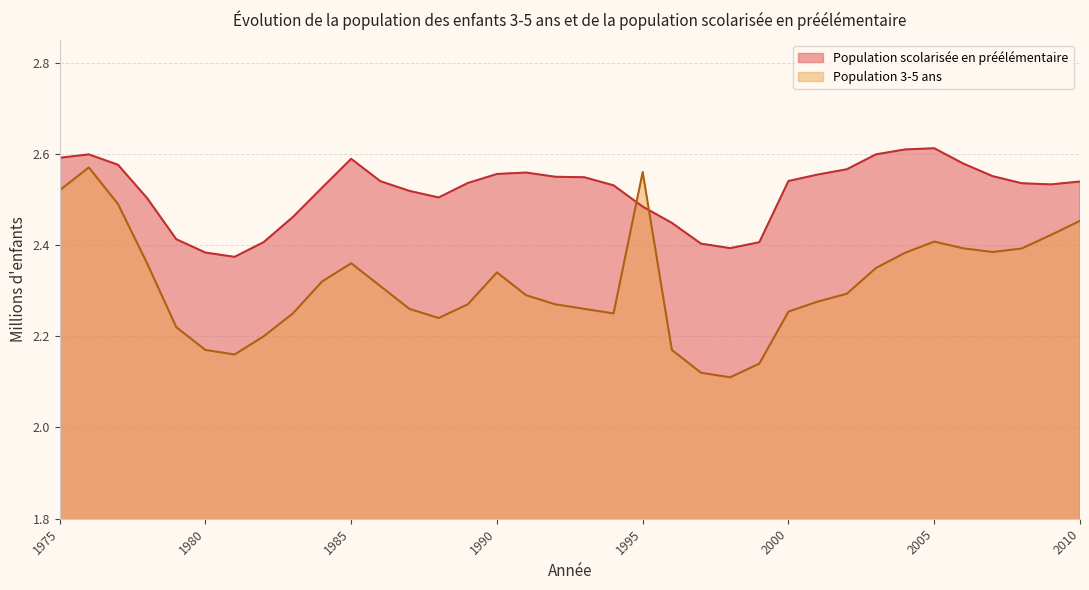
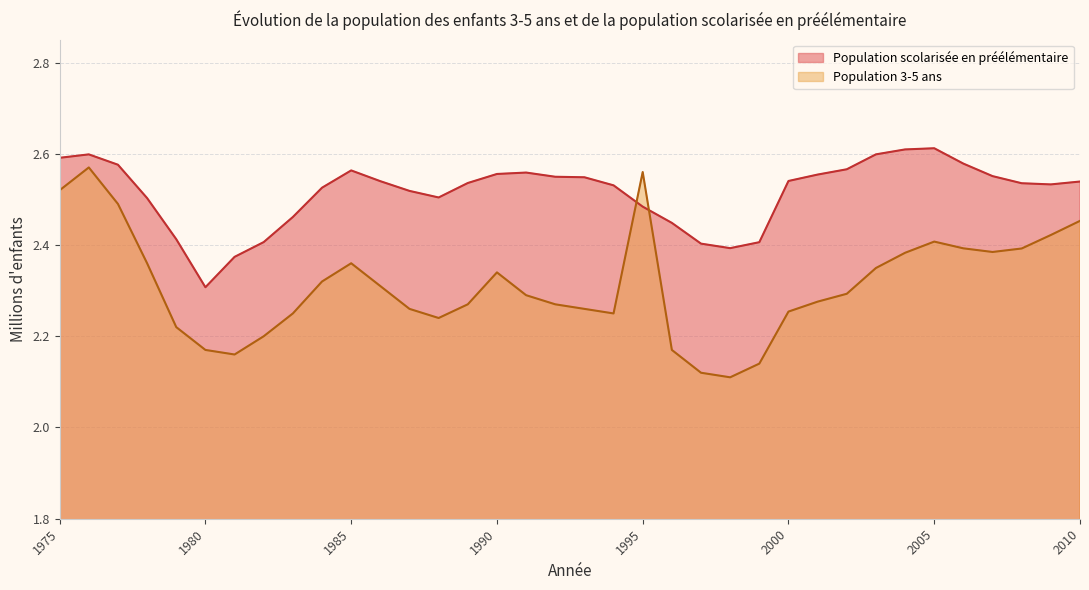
  {
    "Population scolarisée en préélémentaire": {
      "1975": 2.59,
-     "1980": 2.38,
-     "1985": 2.59,
+     "1980": 2.31,
+     "1985": 2.56,
      "1990": 2.56,
      "1995": 2.48,
      "2000": 2.54,
      "2005": 2.61,
      "2010": 2.54
    },
    "Population 3-5 ans": {
      "1975": 2.52,
      "1980": 2.17,
      "1985": 2.36,
      "1990": 2.34,
      "1995": 2.56,
      "2000": 2.25,
      "2005": 2.41,
      "2010": 2.45
    }
  }
